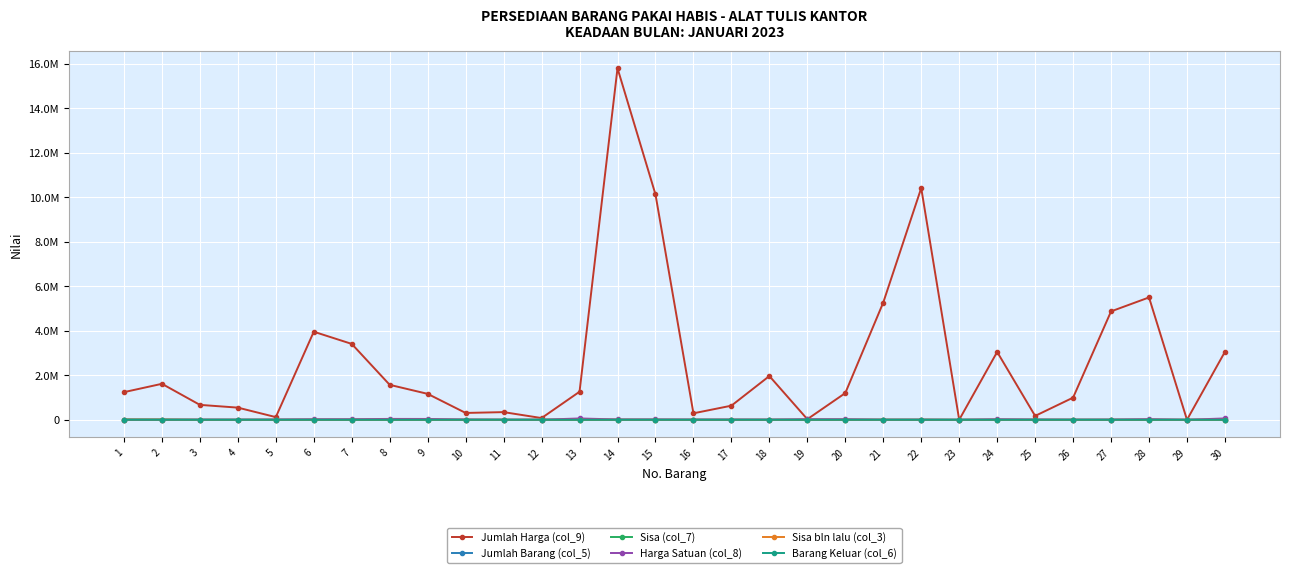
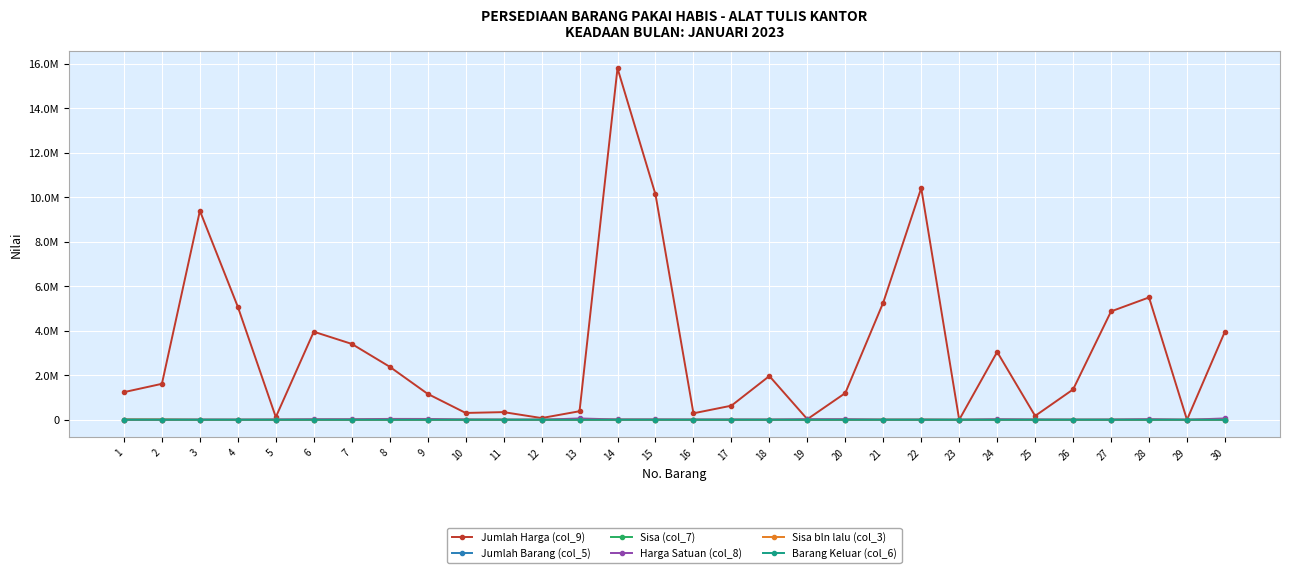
  {
    "Jumlah Harga (col_9)": {
      "1": 1200000,
      "2": 1600000,
-     "3": 700000,
-     "4": 500000,
+     "3": 9400000,
+     "4": 5100000,
      "6": 4000000,
      "7": 3400000,
-     "8": 1600000,
+     "8": 2400000,
      "9": 1200000,
      "10": 300000,
      "11": 300000,
-     "13": 1300000,
+     "13": 400000,
      "14": 15800000,
      "15": 10100000,
      "16": 300000,
      "17": 600000,
      "18": 2000000,
      "20": 1200000,
      "21": 5300000,
      "22": 10400000,
      "24": 3000000,
      "25": 200000,
-     "26": 1000000,
+     "26": 1400000,
      "27": 4900000,
      "28": 5500000,
-     "30": 3100000
+     "30": 4000000
    }
  }
